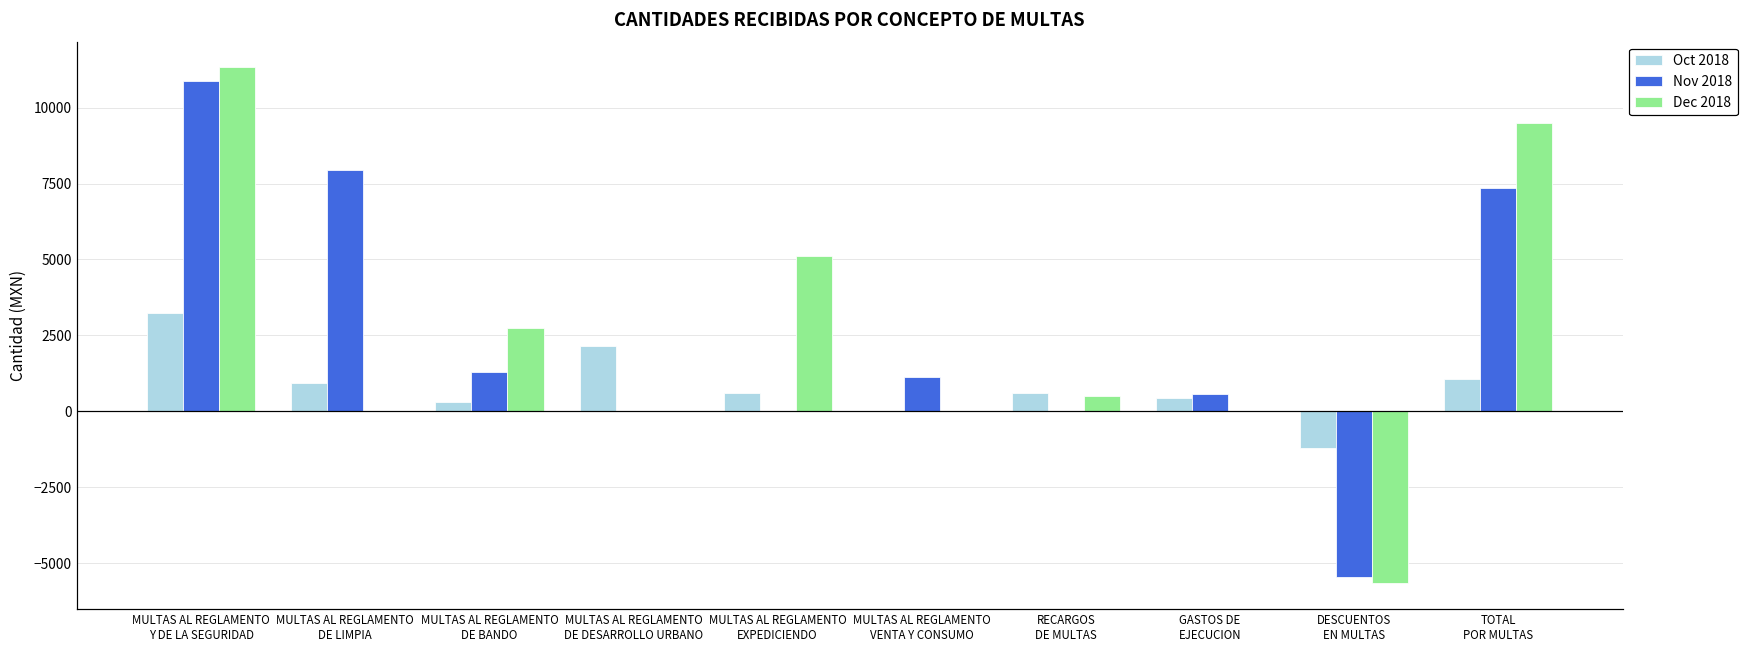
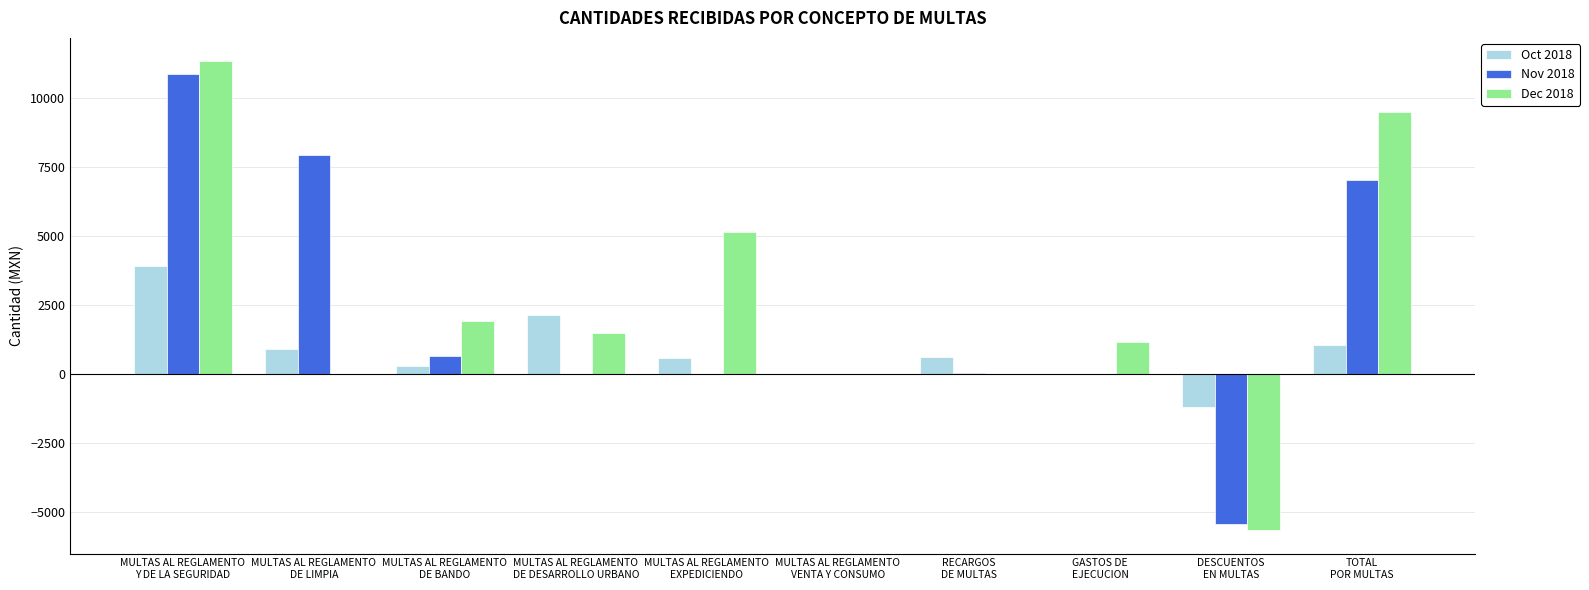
  {
    "Oct 2018": {
-     "MULTAS AL REGLAMENTO Y DE LA SEGURIDAD": 3200,
+     "MULTAS AL REGLAMENTO Y DE LA SEGURIDAD": 3900,
      "MULTAS AL REGLAMENTO DE LIMPIA": 900,
      "MULTAS AL REGLAMENTO DE BANDO": 300,
      "MULTAS AL REGLAMENTO DE DESARROLLO URBANO": 2100,
      "MULTAS AL REGLAMENTO EXPEDICIENDO": 600,
      "MULTAS AL REGLAMENTO VENTA Y CONSUMO": 0,
      "RECARGOS DE MULTAS": 600,
-     "GASTOS DE EJECUCION": 400,
+     "GASTOS DE EJECUCION": 0,
      "DESCUENTOS EN MULTAS": -1200,
      "TOTAL POR MULTAS": 1100
    },
    "Nov 2018": {
      "MULTAS AL REGLAMENTO Y DE LA SEGURIDAD": 10900,
      "MULTAS AL REGLAMENTO DE LIMPIA": 7900,
-     "MULTAS AL REGLAMENTO DE BANDO": 1300,
+     "MULTAS AL REGLAMENTO DE BANDO": 700,
      "MULTAS AL REGLAMENTO DE DESARROLLO URBANO": 0,
      "MULTAS AL REGLAMENTO EXPEDICIENDO": 0,
-     "MULTAS AL REGLAMENTO VENTA Y CONSUMO": 1100,
-     "GASTOS DE EJECUCION": 600,
+     "MULTAS AL REGLAMENTO VENTA Y CONSUMO": 0,
+     "GASTOS DE EJECUCION": 0,
      "DESCUENTOS EN MULTAS": -5500,
-     "TOTAL POR MULTAS": 7400
+     "TOTAL POR MULTAS": 7000
    },
    "Dec 2018": {
      "MULTAS AL REGLAMENTO Y DE LA SEGURIDAD": 11300,
      "MULTAS AL REGLAMENTO DE LIMPIA": 0,
-     "MULTAS AL REGLAMENTO DE BANDO": 2800,
-     "MULTAS AL REGLAMENTO DE DESARROLLO URBANO": 0,
+     "MULTAS AL REGLAMENTO DE BANDO": 1900,
+     "MULTAS AL REGLAMENTO DE DESARROLLO URBANO": 1500,
      "MULTAS AL REGLAMENTO EXPEDICIENDO": 5100,
      "MULTAS AL REGLAMENTO VENTA Y CONSUMO": 0,
-     "RECARGOS DE MULTAS": 500,
-     "GASTOS DE EJECUCION": 0,
+     "RECARGOS DE MULTAS": 0,
+     "GASTOS DE EJECUCION": 1200,
      "DESCUENTOS EN MULTAS": -5700,
      "TOTAL POR MULTAS": 9500
    }
  }
